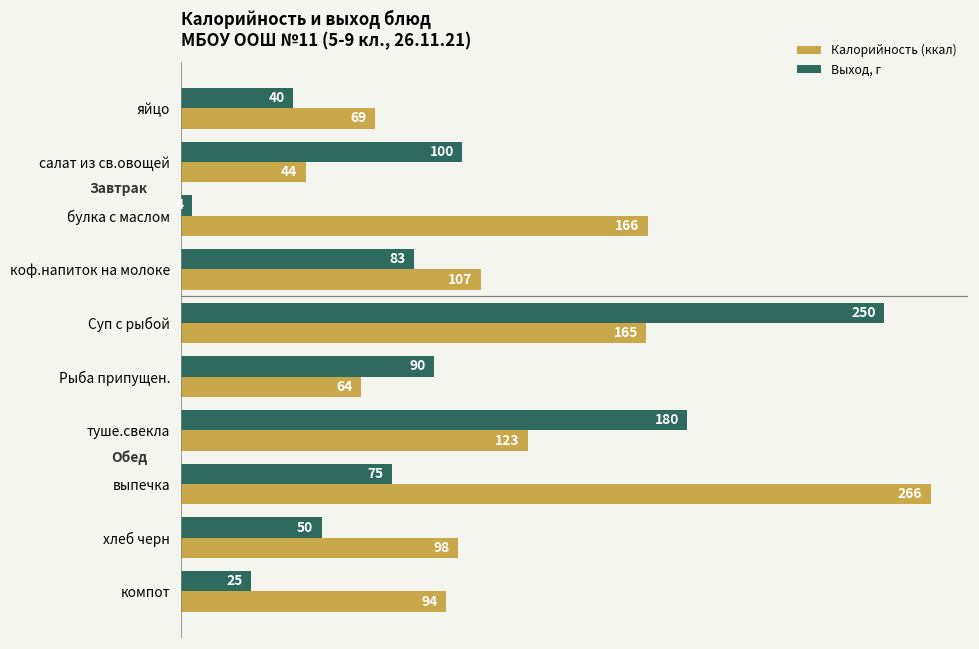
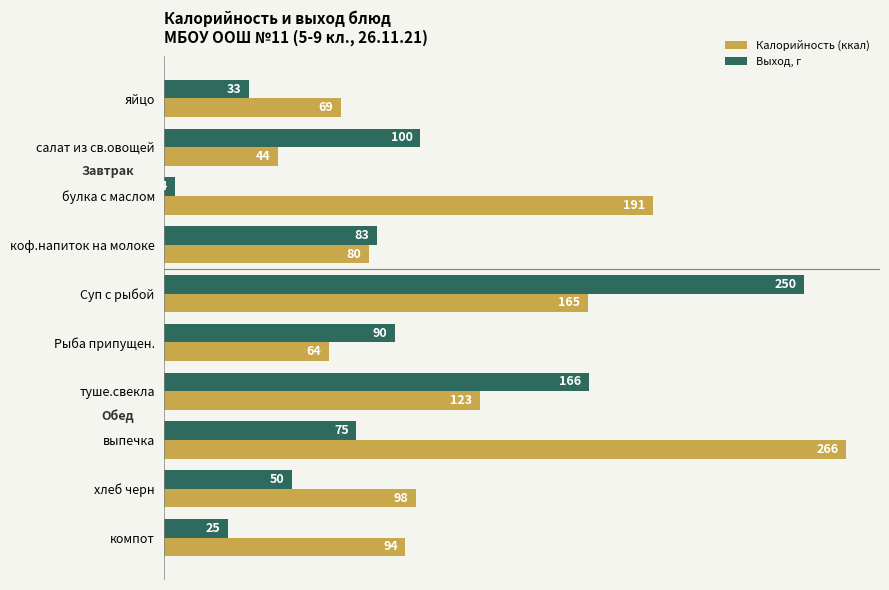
  {
    "Калорийность (ккал)": {
      "яйцо": 69,
      "салат из св.овощей": 44,
-     "булка с маслом": 166,
-     "коф.напиток на молоке": 107,
+     "булка с маслом": 191,
+     "коф.напиток на молоке": 80,
      "Суп с рыбой": 165,
      "Рыба припущен.": 64,
      "туше.свекла": 123,
      "выпечка": 266,
      "хлеб черн": 98,
      "компот": 94
    },
    "Выход, г": {
-     "яйцо": 40,
+     "яйцо": 33,
      "салат из св.овощей": 100,
      "коф.напиток на молоке": 83,
      "Суп с рыбой": 250,
      "Рыба припущен.": 90,
-     "туше.свекла": 180,
+     "туше.свекла": 166,
      "выпечка": 75,
      "хлеб черн": 50,
      "компот": 25
    }
  }
